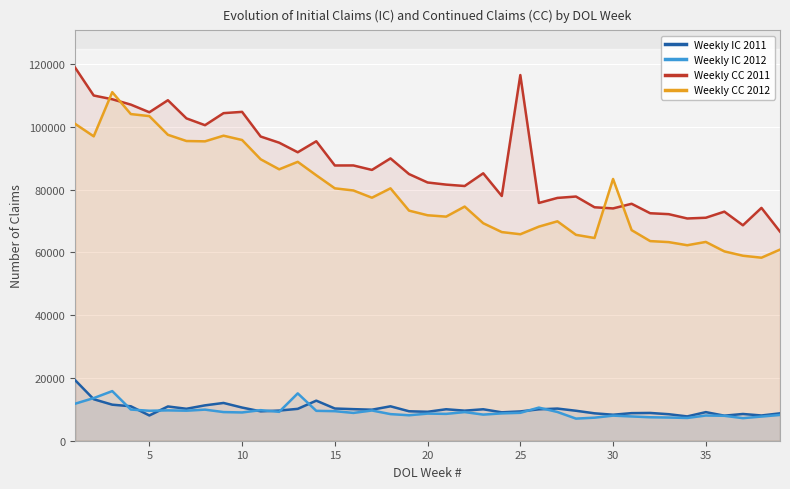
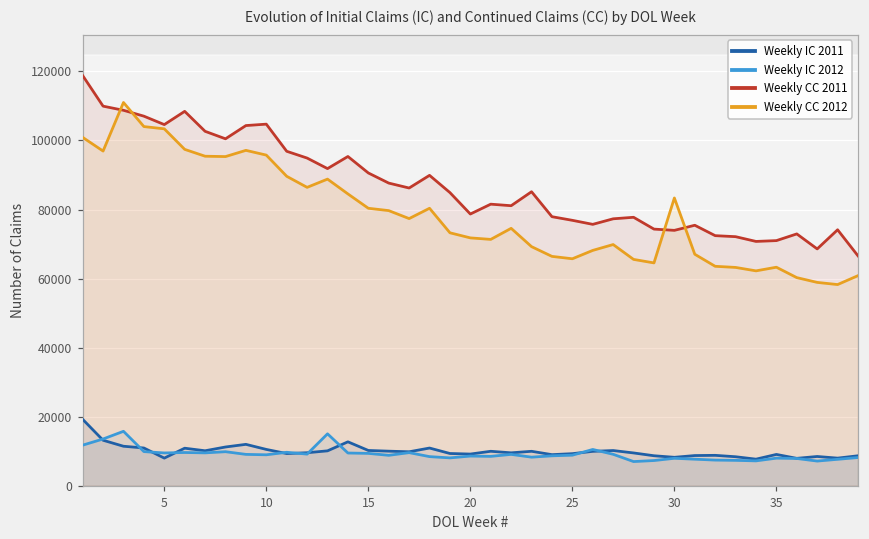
  {
    "Weekly IC 2011": {
      "5": 8000,
      "10": 11000,
      "15": 10000,
      "35": 9000
    },
    "Weekly IC 2012": {
      "5": 10000,
      "10": 9000,
      "15": 9000,
      "35": 8000
    },
    "Weekly CC 2011": {
      "5": 105000,
      "10": 105000,
-     "15": 88000,
-     "20": 82000,
-     "25": 116000,
+     "15": 91000,
+     "20": 79000,
+     "25": 77000,
      "30": 74000,
      "35": 71000
    },
    "Weekly CC 2012": {
      "5": 103000,
      "10": 96000,
      "15": 80000,
      "20": 72000,
      "25": 66000,
      "30": 83000,
      "35": 63000
    }
  }
